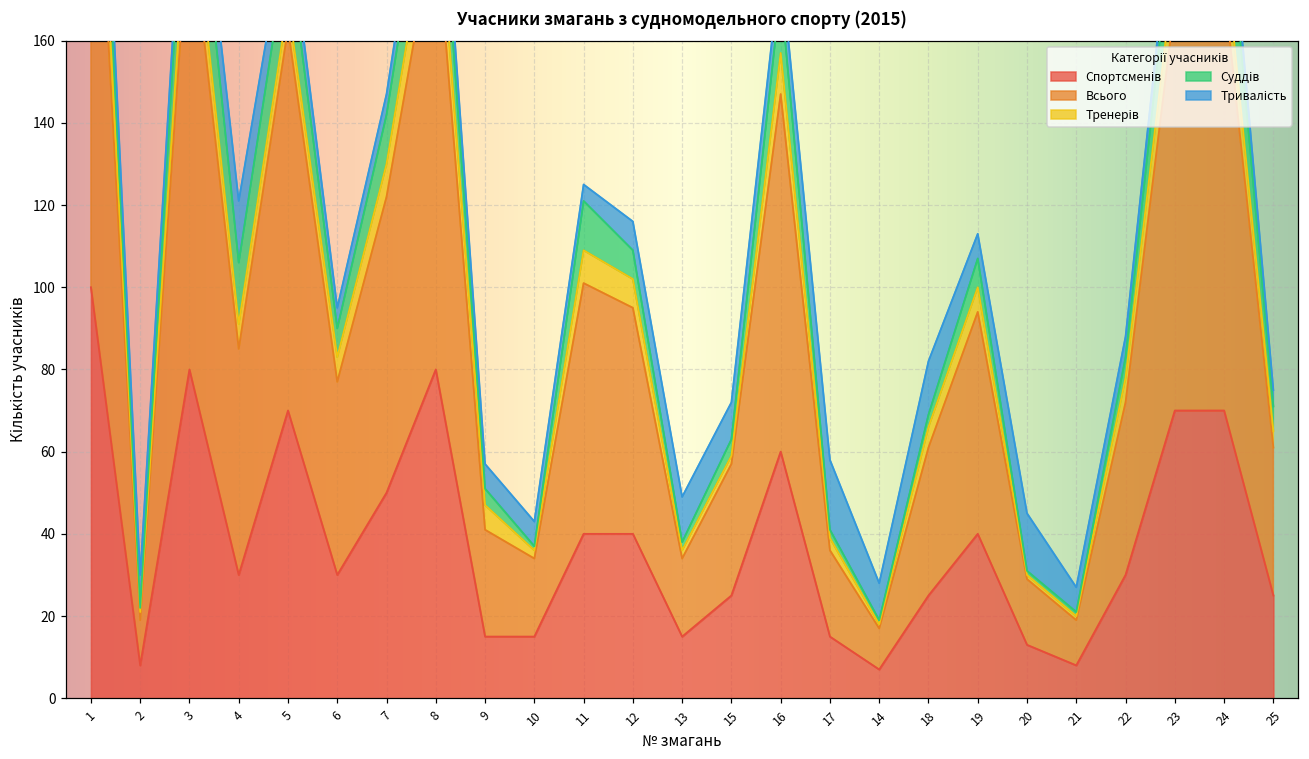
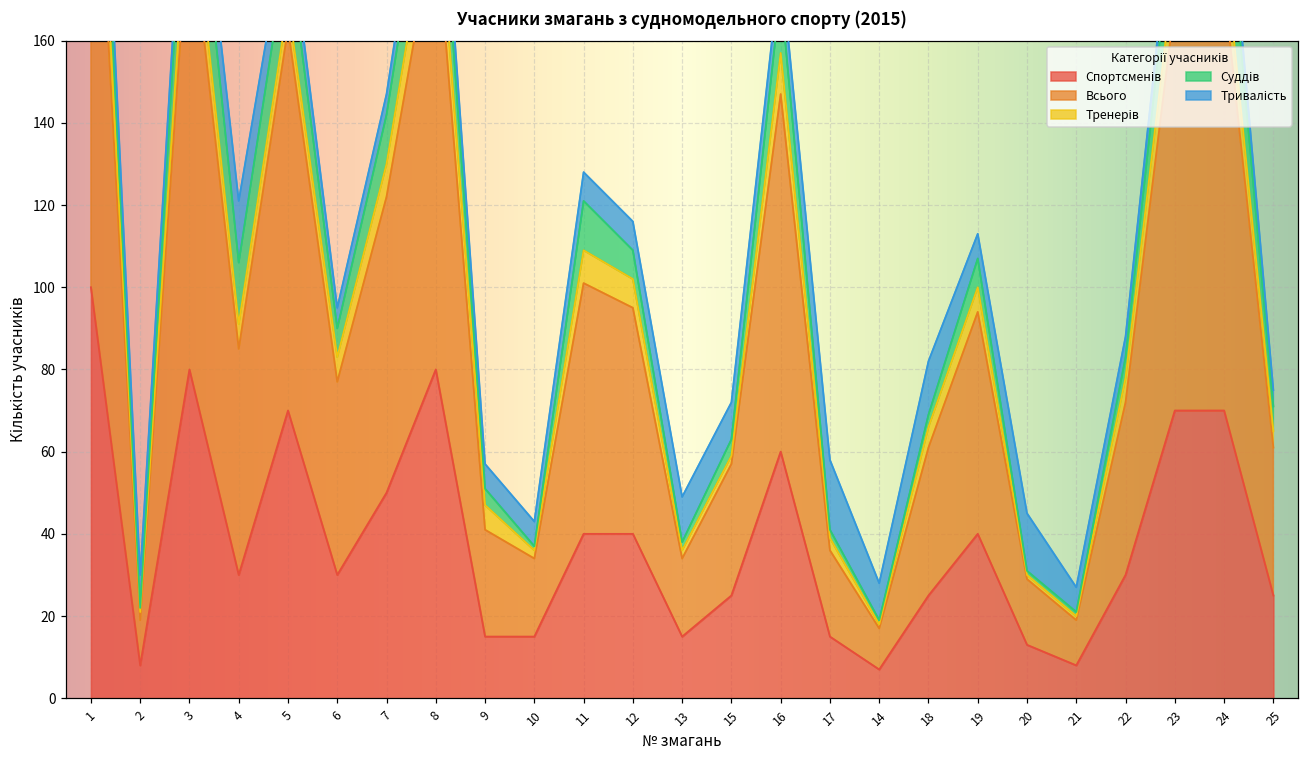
  {
    "Тренерів": {
      "2": 2,
      "4": 6,
      "6": 6,
      "7": 8,
      "9": 6,
      "10": 2,
      "11": 8,
      "12": 7,
      "13": 2,
      "15": 2,
      "16": 10,
      "17": 3,
      "14": 1,
      "18": 5,
      "19": 6,
      "20": 1,
      "21": 1,
      "22": 6,
      "25": 4
    },
    "Суддів": {
      "2": 1,
      "4": 15,
      "6": 7,
      "7": 12,
      "9": 4,
      "10": 1,
      "11": 12,
      "12": 7,
      "13": 2,
      "15": 4,
      "17": 2,
      "14": 1,
      "18": 3,
      "19": 7,
      "20": 1,
      "21": 1,
      "22": 5,
      "25": 6
    },
    "Тривалість": {
      "2": 8,
      "4": 15,
      "6": 5,
      "7": 5,
      "9": 6,
      "10": 6,
-     "11": 4,
+     "11": 7,
      "12": 7,
      "13": 11,
      "15": 9,
      "17": 17,
      "14": 9,
      "18": 13,
      "19": 6,
      "20": 14,
      "21": 6,
      "22": 5,
      "25": 4
    }
  }
